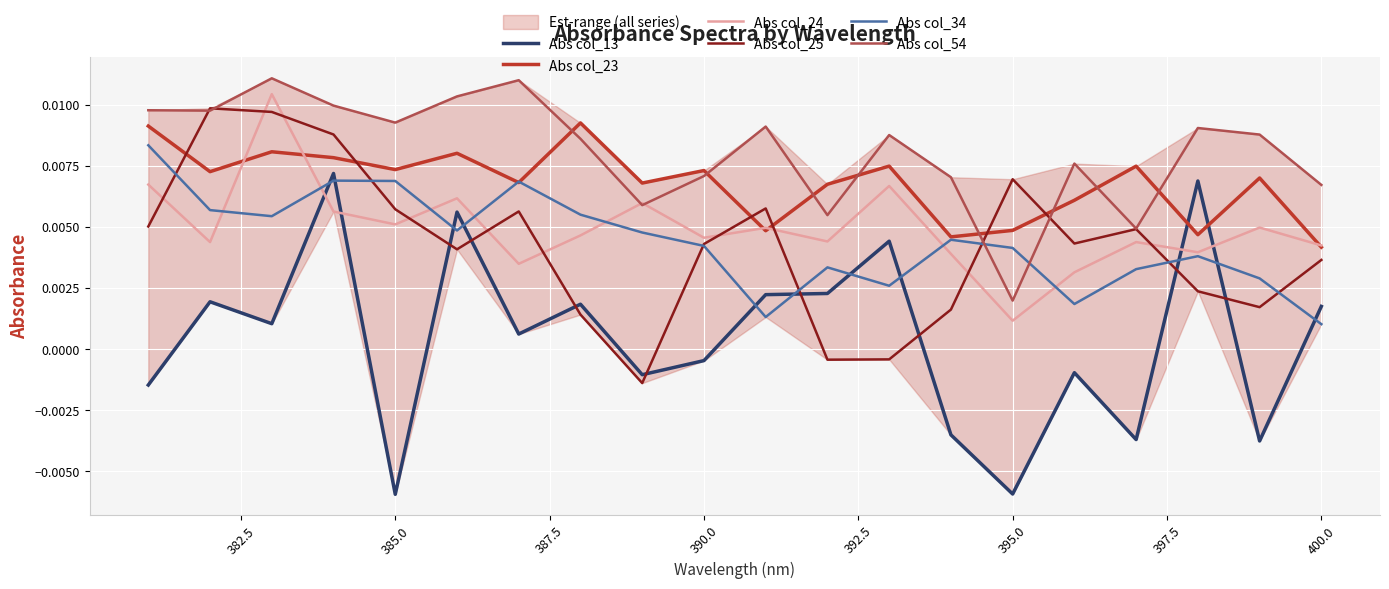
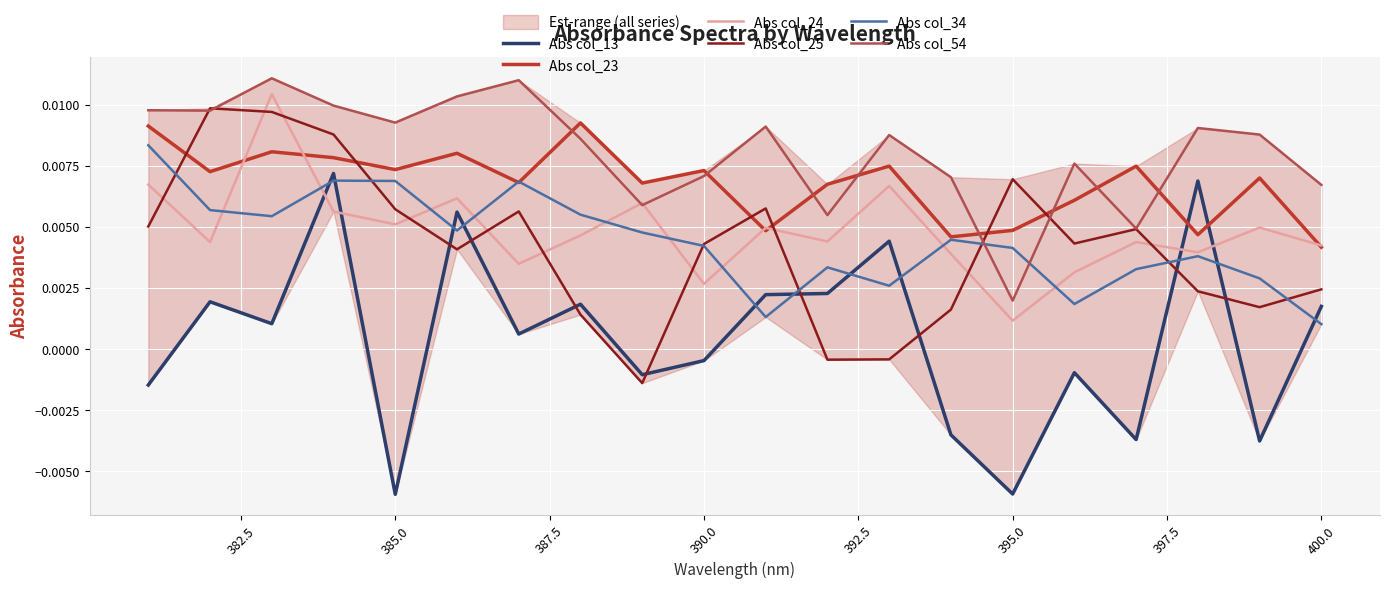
  {
    "Abs col_13": {
      "385.0": -0.0059,
      "390.0": -0.0005,
      "395.0": -0.0059,
      "400.0": 0.0017
    },
    "Abs col_24": {
      "385.0": 0.0051,
-     "390.0": 0.0046,
+     "390.0": 0.0027,
      "395.0": 0.0012
    },
    "Abs col_25": {
      "385.0": 0.0057,
-     "400.0": 0.0036
+     "400.0": 0.0024
    },
    "Abs col_34": {
      "385.0": 0.0069,
      "395.0": 0.0041,
      "400.0": 0.0010
    }
  }
